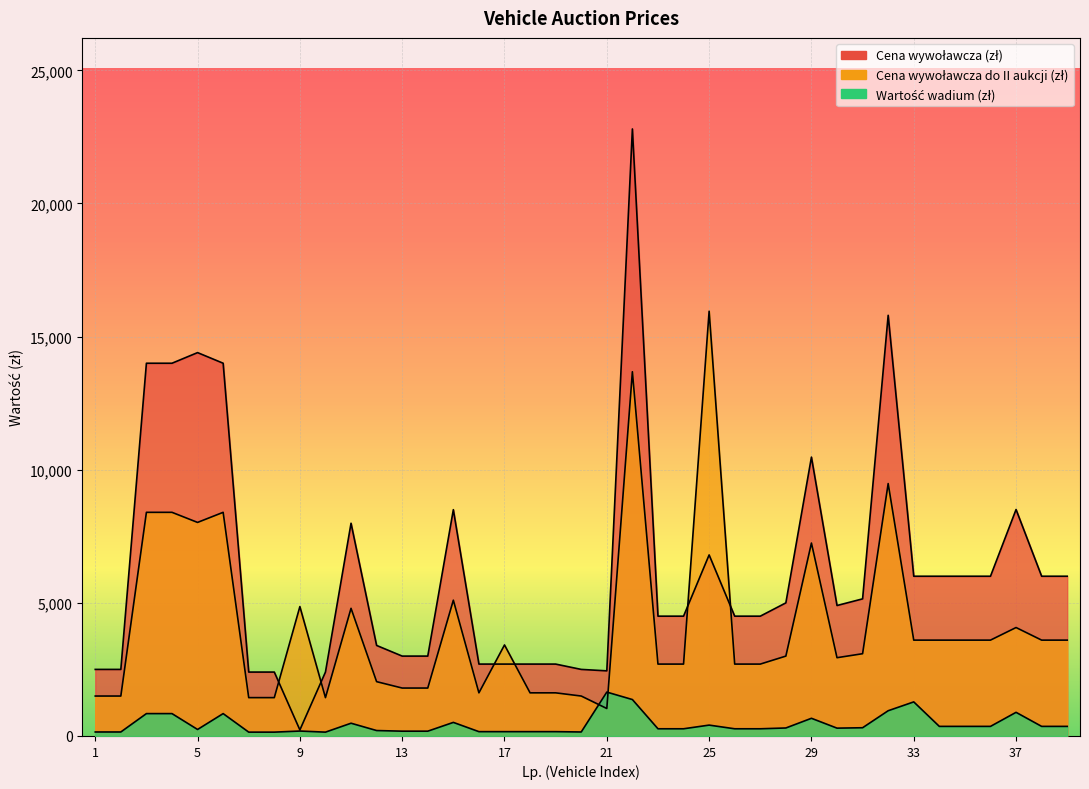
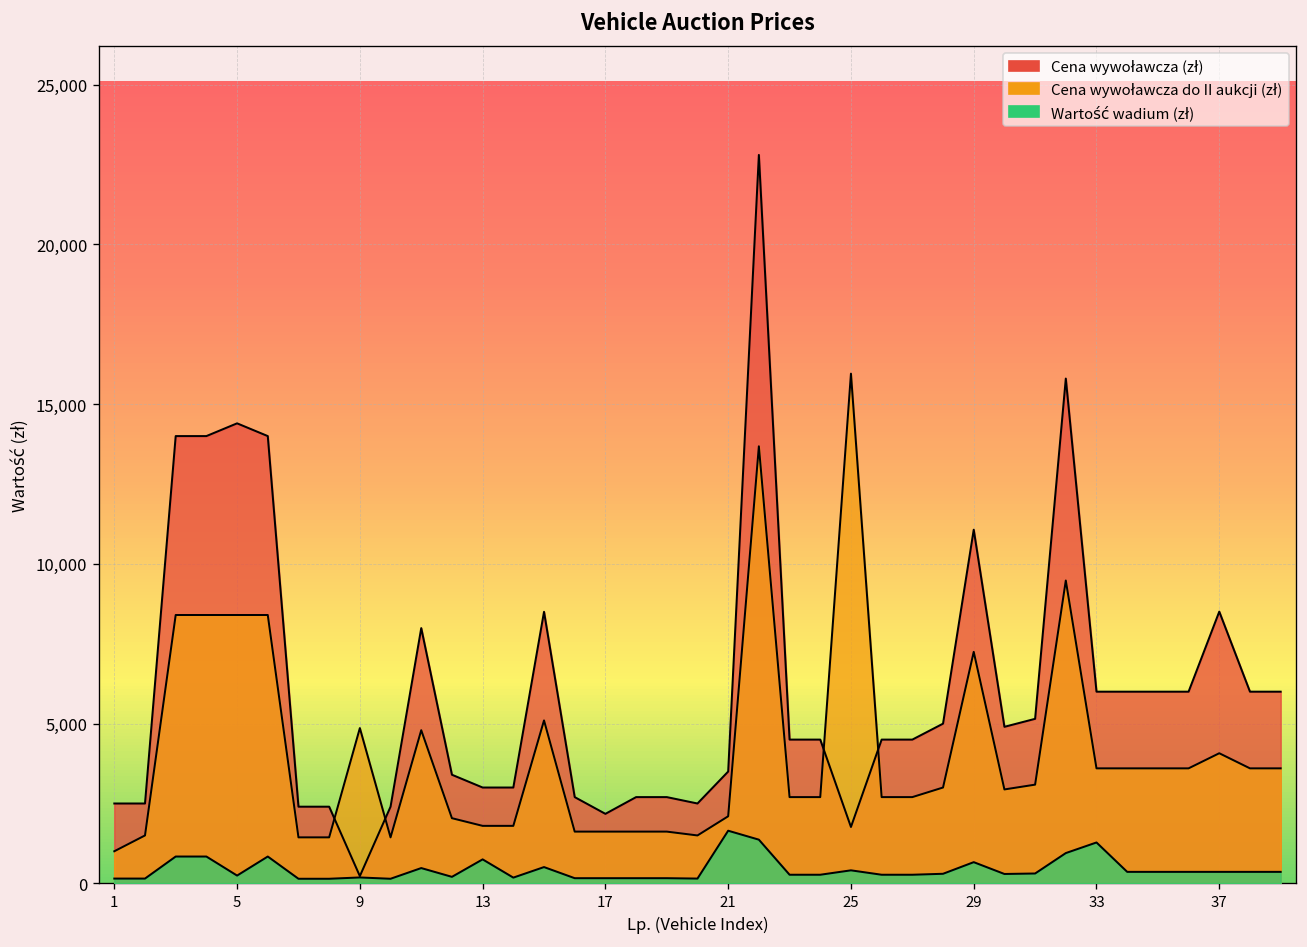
  {
    "Cena wywoławcza (zł)": {
      "1": "2,500",
      "5": "14,400",
      "13": "3,000",
-     "17": "2,700",
-     "21": "2,400",
-     "25": "6,800",
-     "29": "10,500",
+     "17": "2,200",
+     "21": "3,500",
+     "25": "1,800",
+     "29": "11,100",
      "33": "6,000",
      "37": "8,500"
    },
    "Cena wywoławcza do II aukcji (zł)": {
-     "1": "1,500",
-     "5": "8,000",
+     "1": "1,000",
+     "5": "8,400",
      "9": "4,900",
      "13": "1,800",
-     "17": "3,400",
-     "21": "1,000",
+     "17": "1,600",
+     "21": "2,100",
      "25": "16,000",
      "29": "7,200",
      "33": "3,600",
      "37": "4,100"
    },
    "Wartość wadium (zł)": {
      "1": "200",
      "5": "200",
-     "13": "200",
+     "13": "800",
      "17": "200",
      "21": "1,600",
      "25": "400",
      "29": "700",
      "33": "1,300",
-     "37": "900"
+     "37": "400"
    }
  }
